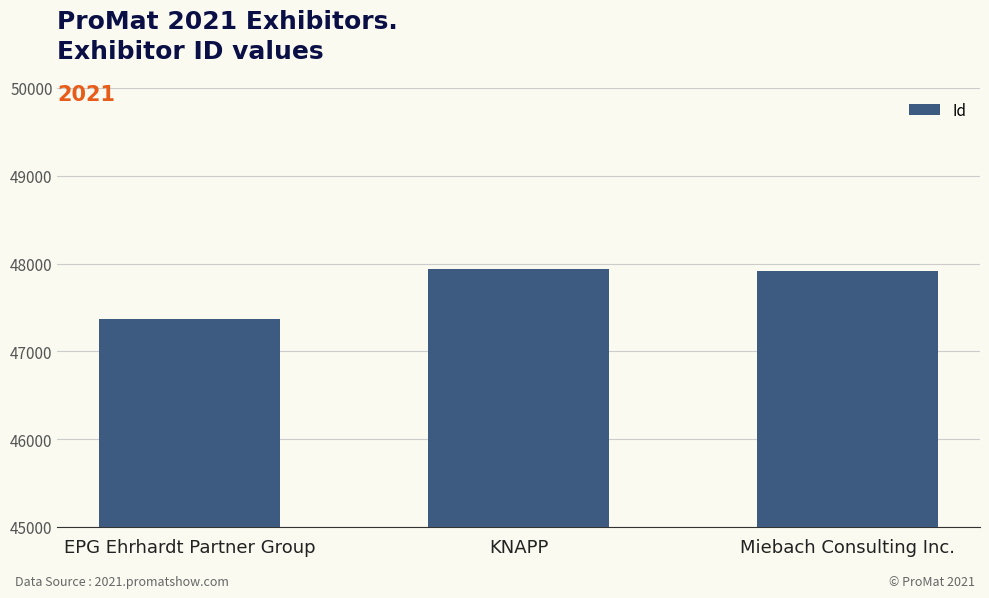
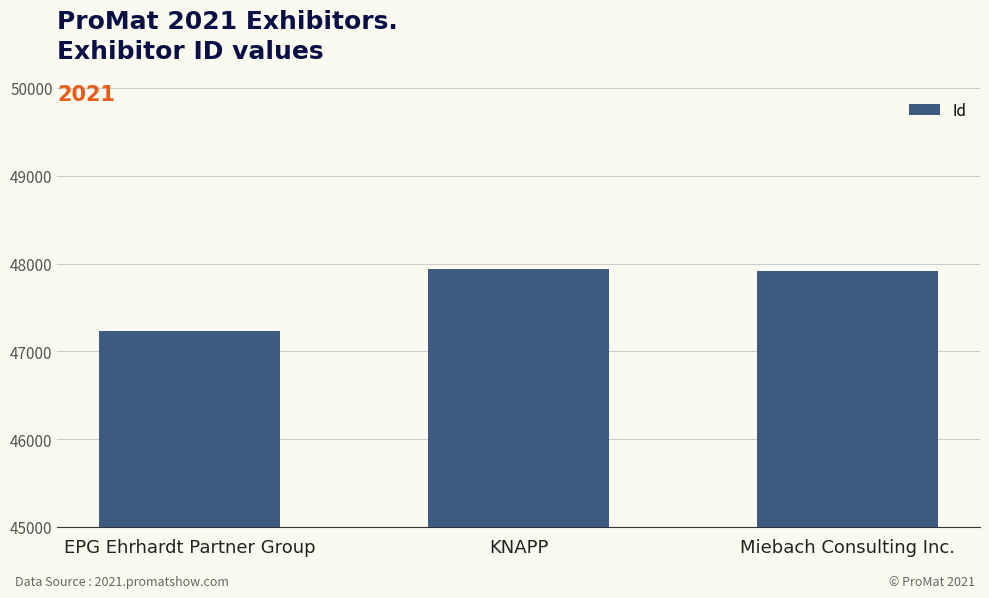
  {
-   "EPG Ehrhardt Partner Group": 47400,
+   "EPG Ehrhardt Partner Group": 47200,
    "KNAPP": 47900,
    "Miebach Consulting Inc.": 47900
  }
